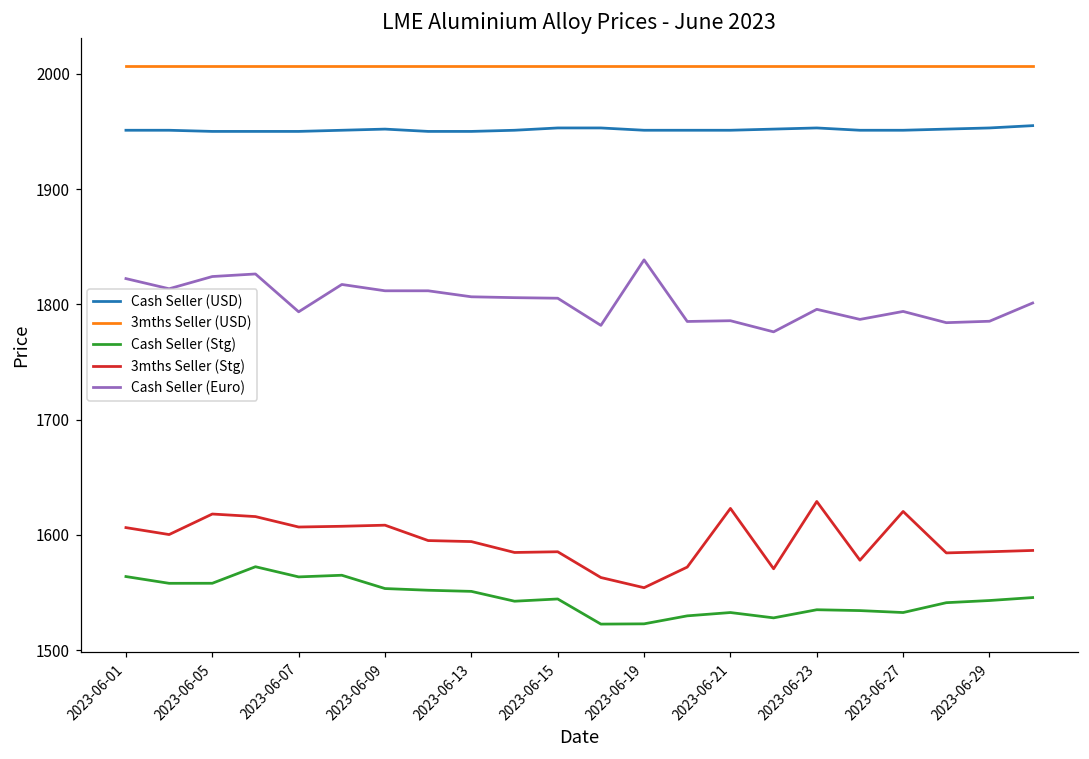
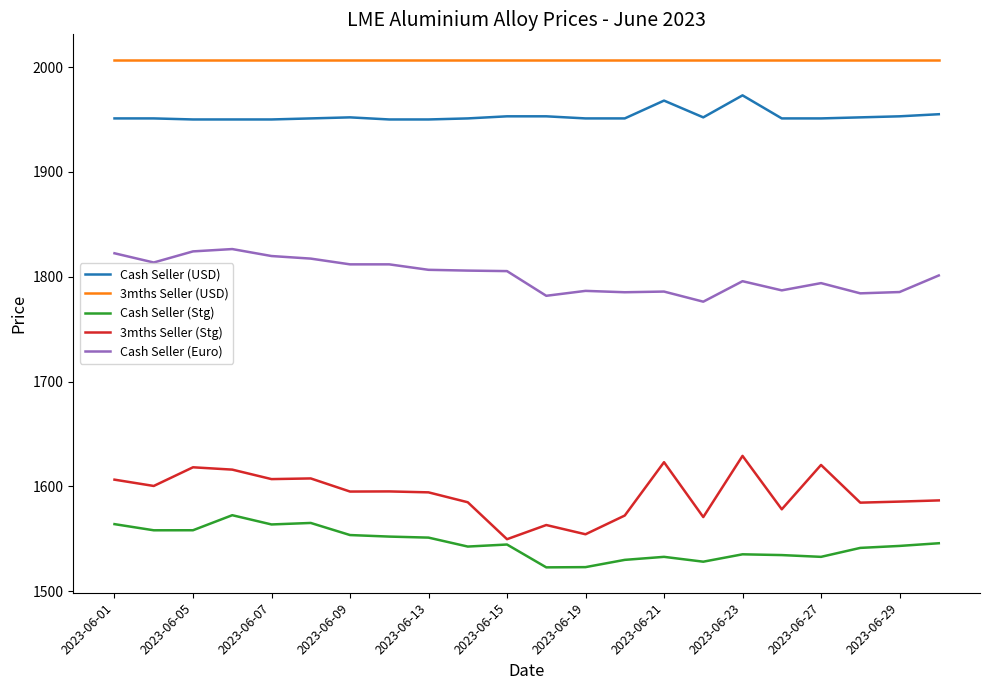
  {
    "Cash Seller (USD)": {
      "2023-06-01": 1951,
      "2023-06-05": 1950,
      "2023-06-07": 1950,
      "2023-06-09": 1952,
      "2023-06-13": 1950,
      "2023-06-15": 1953,
      "2023-06-19": 1951,
-     "2023-06-21": 1951,
-     "2023-06-23": 1953,
+     "2023-06-21": 1968,
+     "2023-06-23": 1973,
      "2023-06-27": 1951,
      "2023-06-29": 1953
    },
    "3mths Seller (USD)": {
      "2023-06-01": 2007,
      "2023-06-05": 2007,
      "2023-06-07": 2007,
      "2023-06-09": 2007,
      "2023-06-13": 2007,
      "2023-06-15": 2007,
      "2023-06-19": 2007,
      "2023-06-21": 2007,
      "2023-06-23": 2007,
      "2023-06-27": 2007,
      "2023-06-29": 2007
    },
    "Cash Seller (Stg)": {
      "2023-06-01": 1564,
      "2023-06-05": 1558,
      "2023-06-07": 1564,
      "2023-06-09": 1554,
      "2023-06-13": 1551,
      "2023-06-15": 1544,
      "2023-06-19": 1523,
      "2023-06-21": 1533,
      "2023-06-23": 1535,
      "2023-06-27": 1533,
      "2023-06-29": 1543
    },
    "3mths Seller (Stg)": {
      "2023-06-01": 1606,
      "2023-06-05": 1618,
      "2023-06-07": 1607,
-     "2023-06-09": 1608,
+     "2023-06-09": 1595,
      "2023-06-13": 1594,
-     "2023-06-15": 1585,
+     "2023-06-15": 1550,
      "2023-06-19": 1554,
      "2023-06-21": 1623,
      "2023-06-23": 1629,
      "2023-06-27": 1620,
      "2023-06-29": 1585
    },
    "Cash Seller (Euro)": {
      "2023-06-01": 1822,
      "2023-06-05": 1824,
-     "2023-06-07": 1794,
+     "2023-06-07": 1820,
      "2023-06-09": 1812,
      "2023-06-13": 1807,
      "2023-06-15": 1805,
-     "2023-06-19": 1839,
+     "2023-06-19": 1786,
      "2023-06-21": 1786,
      "2023-06-23": 1796,
      "2023-06-27": 1794,
      "2023-06-29": 1785
    }
  }
